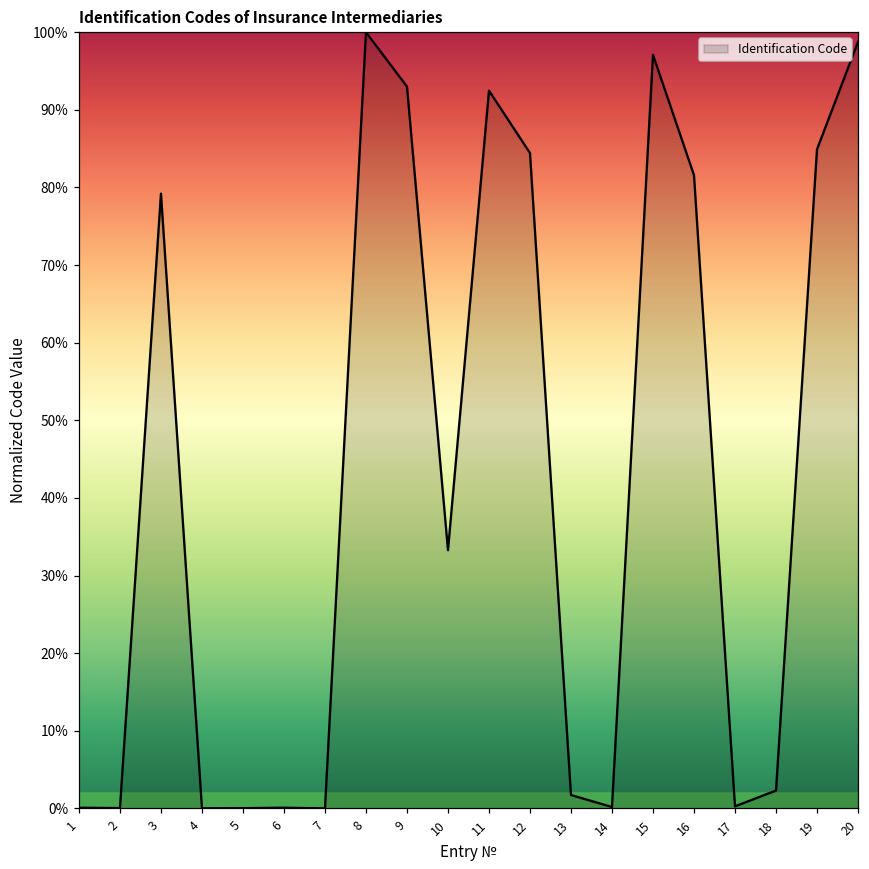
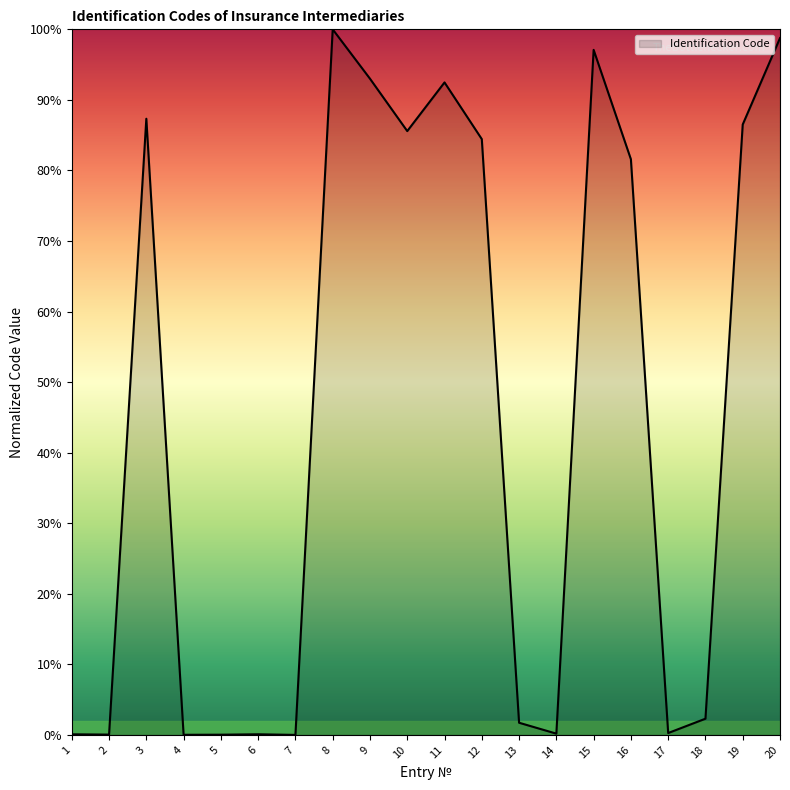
  {
-   "3": "79%",
+   "3": "87%",
    "8": "100%",
    "9": "93%",
-   "10": "33%",
+   "10": "86%",
    "11": "92%",
    "12": "84%",
    "15": "97%",
    "16": "82%",
    "18": "2%",
-   "19": "85%",
+   "19": "87%",
    "20": "99%"
  }
